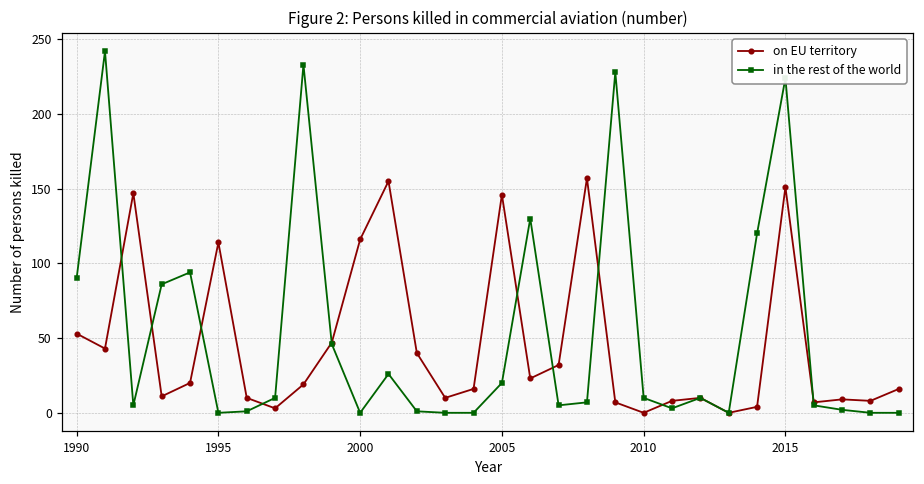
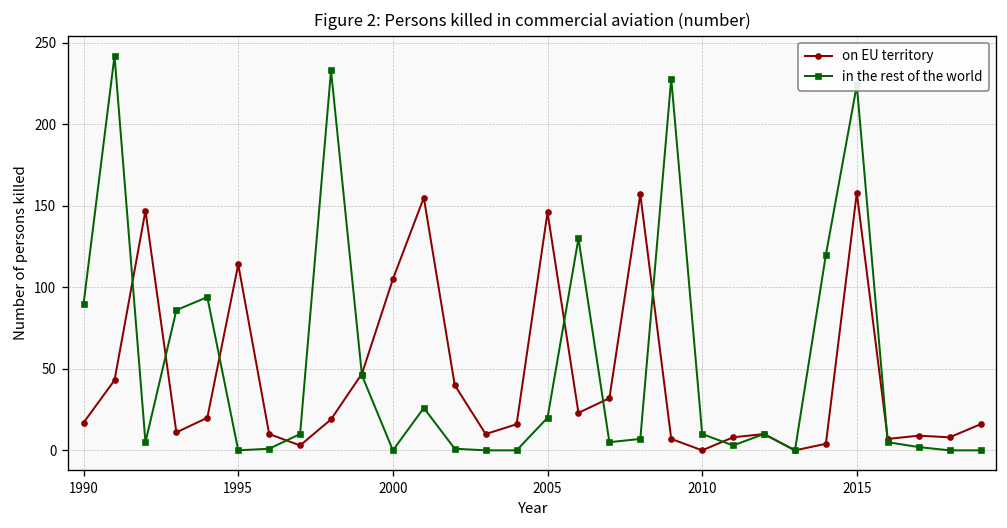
  {
    "on EU territory": {
-     "1990": 53,
+     "1990": 17,
      "1995": 114,
-     "2000": 116,
+     "2000": 105,
      "2005": 146,
      "2010": 0,
-     "2015": 151
+     "2015": 158
    },
    "in the rest of the world": {
      "1990": 90,
      "1995": 0,
      "2000": 0,
      "2005": 20,
      "2010": 10
    }
  }
